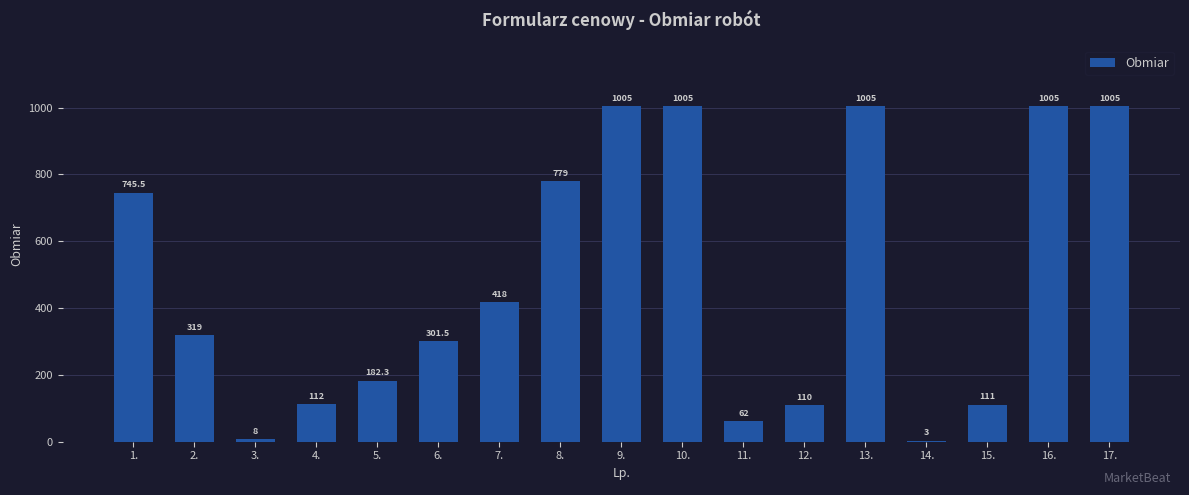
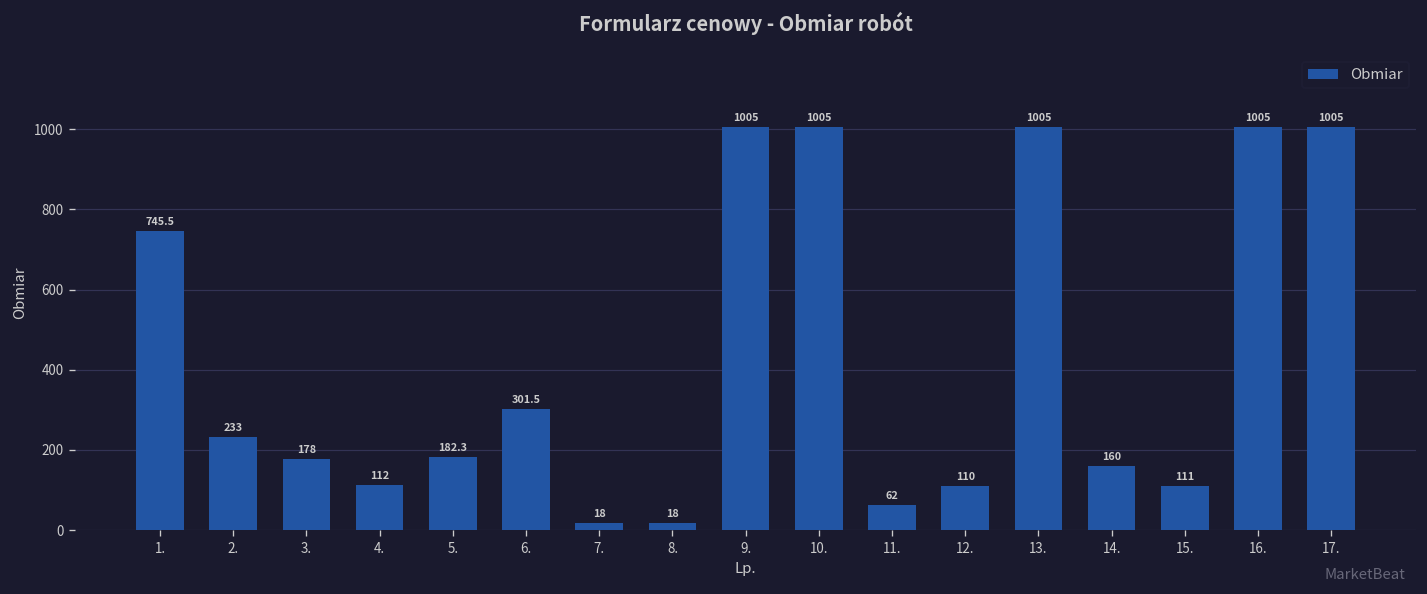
  {
    "1.": 745.5,
-   "2.": 319,
-   "3.": 8,
+   "2.": 233,
+   "3.": 178,
    "4.": 112,
    "5.": 182.3,
    "6.": 301.5,
-   "7.": 418,
-   "8.": 779,
+   "7.": 18,
+   "8.": 18,
    "9.": 1005,
    "10.": 1005,
    "11.": 62,
    "12.": 110,
    "13.": 1005,
-   "14.": 3,
+   "14.": 160,
    "15.": 111,
    "16.": 1005,
    "17.": 1005
  }
